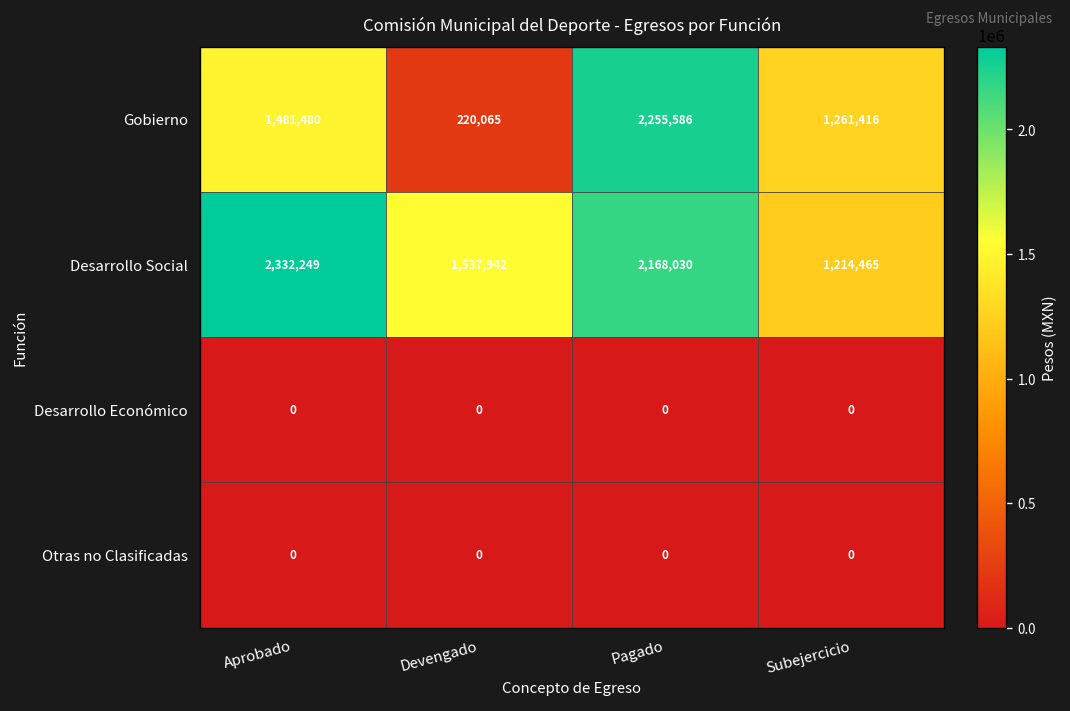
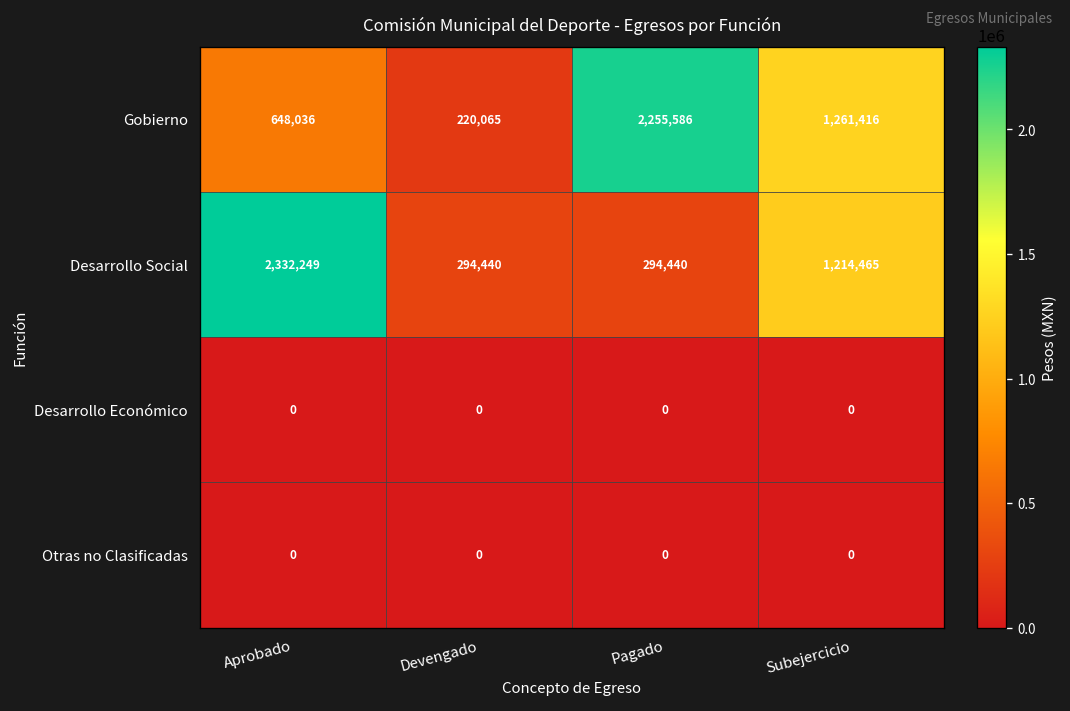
  {
    "Gobierno": {
-     "Aprobado": "1,481,480",
+     "Aprobado": "648,036",
      "Devengado": "220,065",
      "Pagado": "2,255,586",
      "Subejercicio": "1,261,416"
    },
    "Desarrollo Social": {
      "Aprobado": "2,332,249",
-     "Devengado": "1,537,942",
-     "Pagado": "2,168,030",
+     "Devengado": "294,440",
+     "Pagado": "294,440",
      "Subejercicio": "1,214,465"
    },
    "Desarrollo Económico": {
      "Aprobado": "0",
      "Devengado": "0",
      "Pagado": "0",
      "Subejercicio": "0"
    },
    "Otras no Clasificadas": {
      "Aprobado": "0",
      "Devengado": "0",
      "Pagado": "0",
      "Subejercicio": "0"
    }
  }
